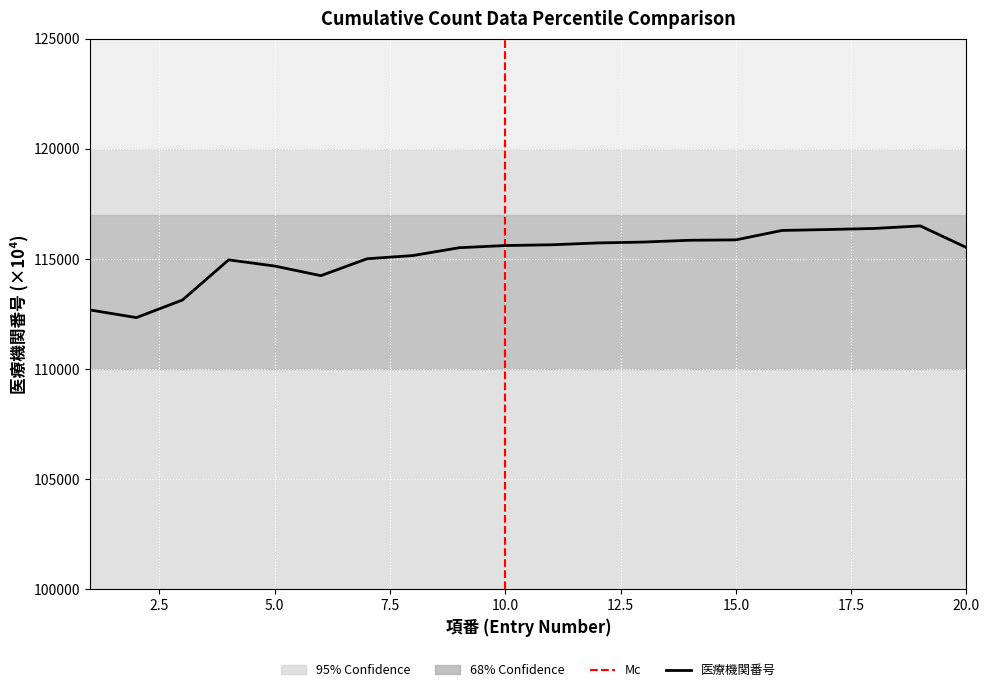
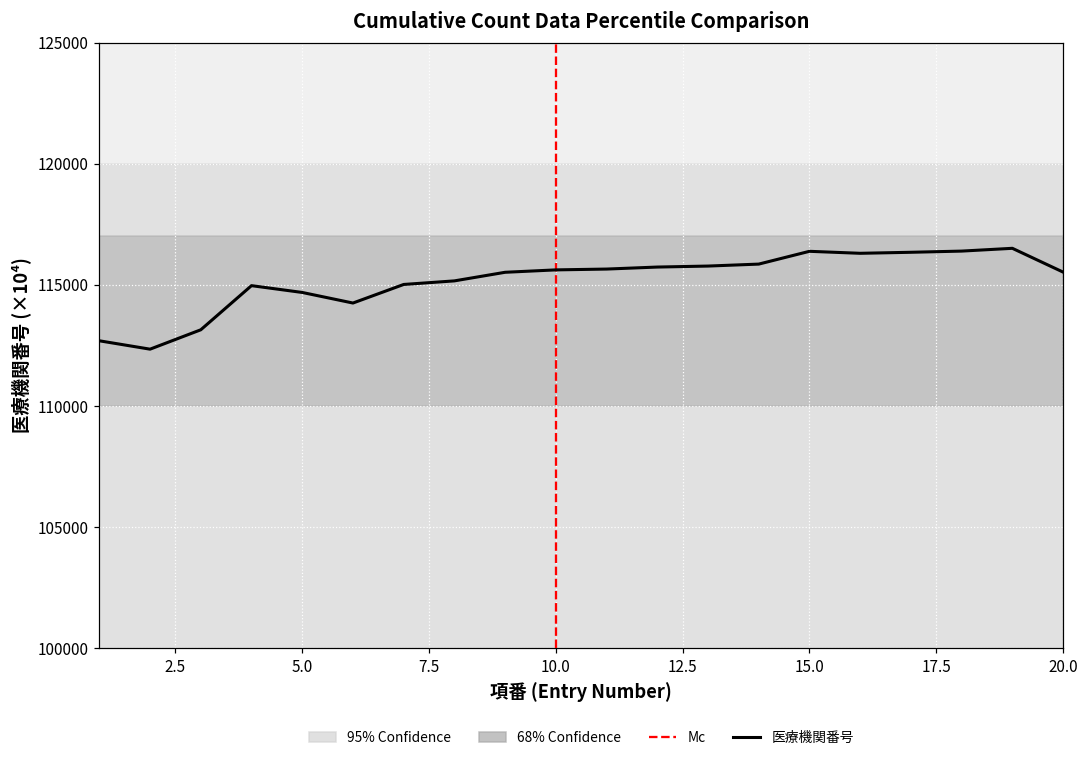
  {
    "5.0": 114700,
    "10.0": 115600,
-   "15.0": 115900,
+   "15.0": 116400,
    "20.0": 115500
  }
